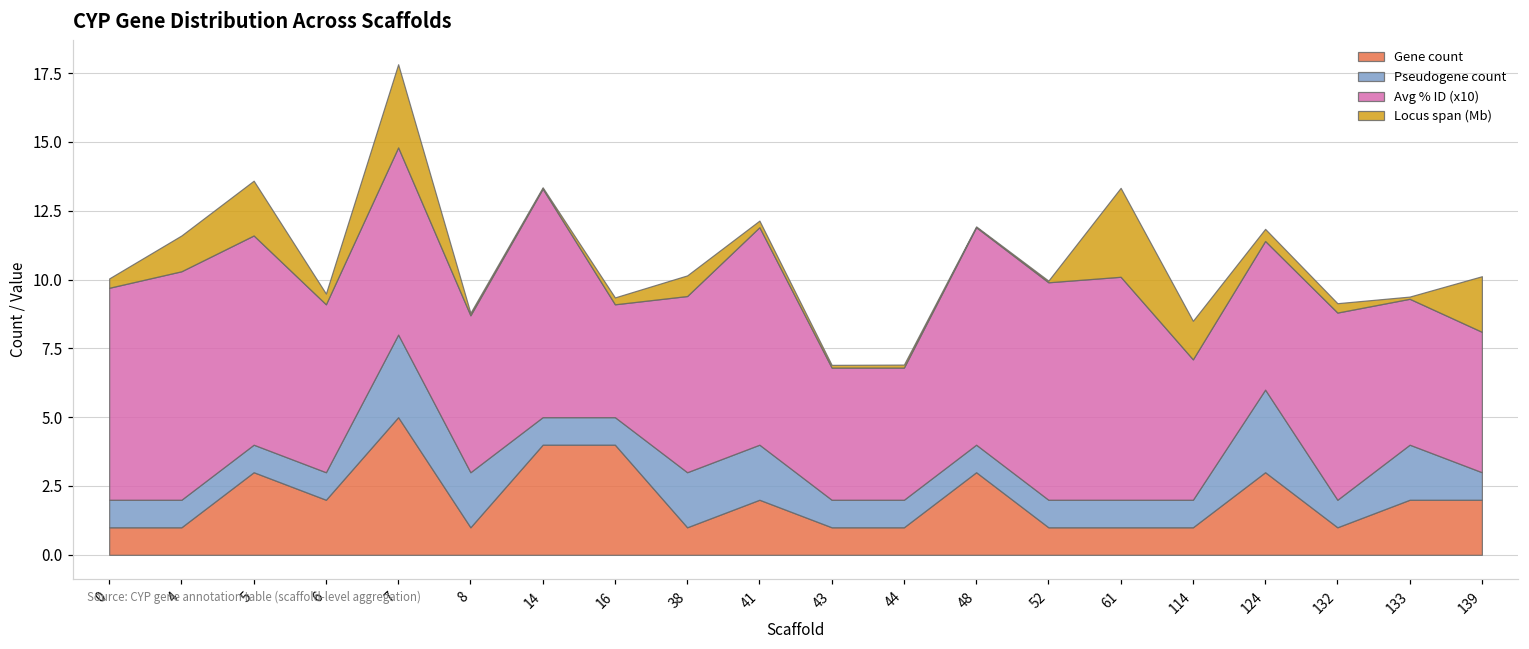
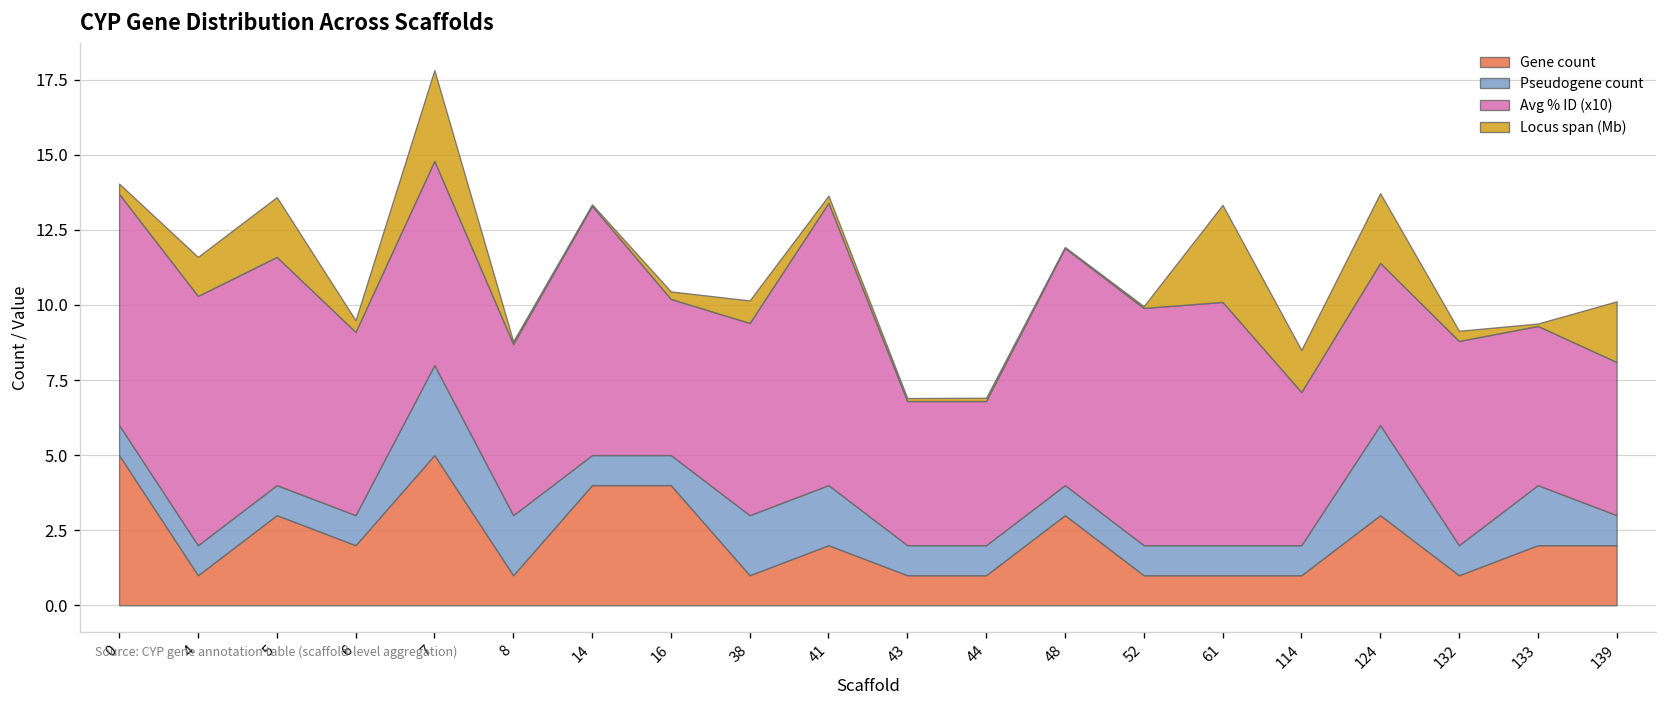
  {
    "Gene count": {
-     "0": 1,
+     "0": 5,
      "4": 1,
      "5": 3,
      "6": 2,
      "7": 5,
      "8": 1,
      "14": 4,
      "16": 4,
      "38": 1,
      "41": 2,
      "43": 1,
      "44": 1,
      "48": 3,
      "52": 1,
      "61": 1,
      "114": 1,
      "124": 3,
      "132": 1,
      "133": 2,
      "139": 2
    },
    "Pseudogene count": {
      "0": 1.0,
      "4": 1.0,
      "5": 1.0,
      "6": 1.0,
      "7": 3.0,
      "8": 2.0,
      "14": 1.0,
      "16": 1.0,
      "38": 2.0,
      "41": 2.0,
      "43": 1.0,
      "44": 1.0,
      "48": 1.0,
      "52": 1.0,
      "61": 1.0,
      "114": 1.0,
      "124": 3.0,
      "132": 1.0,
      "133": 2.0,
      "139": 1.0
    },
    "Avg % ID (x10)": {
      "0": 7.7,
      "4": 8.3,
      "5": 7.6,
      "6": 6.1,
      "7": 6.8,
-     "16": 4.1,
+     "16": 5.2,
      "38": 6.4,
-     "41": 7.9,
+     "41": 9.4,
      "44": 4.8,
      "61": 8.1,
      "114": 5.1,
      "124": 5.4,
      "132": 6.8,
      "139": 5.1
    },
    "Locus span (Mb)": {
      "0": 0.3,
      "4": 1.3,
      "5": 2.0,
      "6": 0.4,
      "7": 3.0,
      "16": 0.3,
      "38": 0.8,
      "41": 0.2,
      "44": 0.1,
      "61": 3.2,
      "114": 1.4,
-     "124": 0.4,
+     "124": 2.3,
      "132": 0.3,
      "139": 2.0
    }
  }
